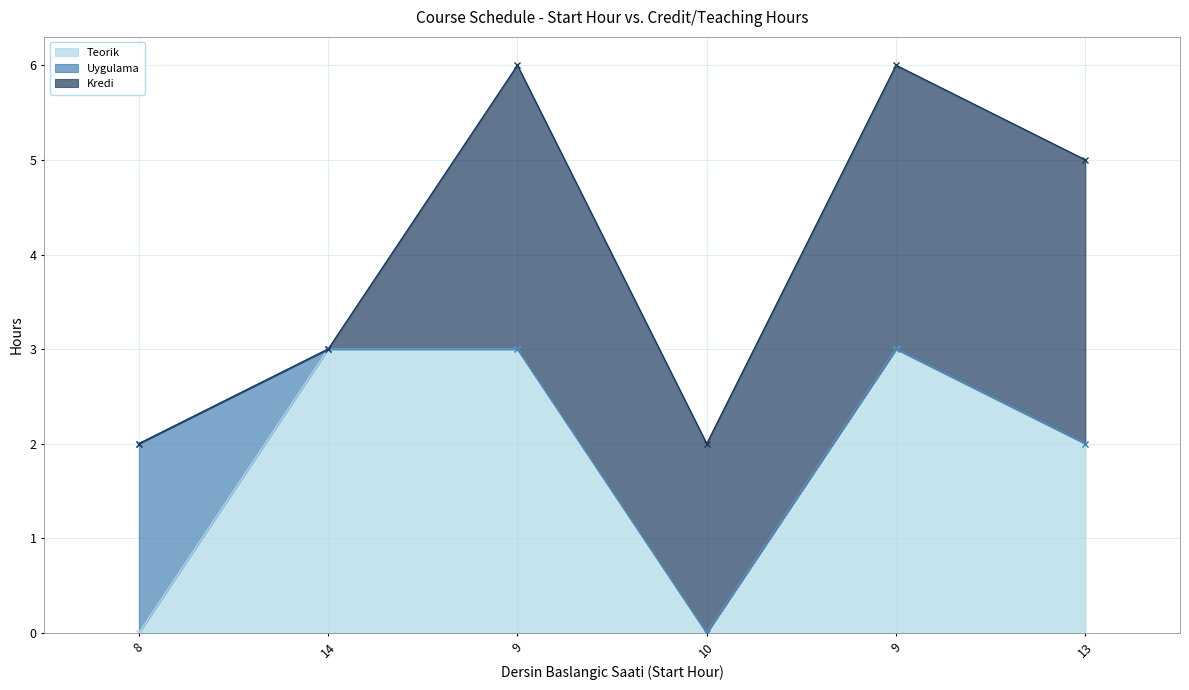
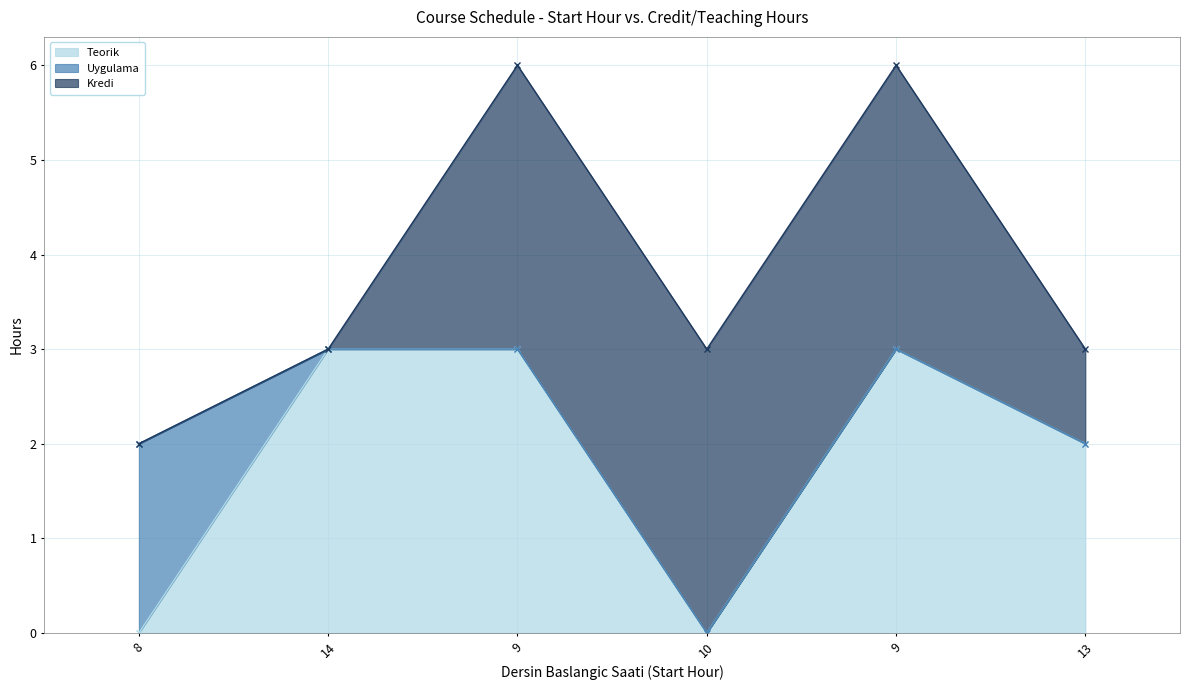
  {
    "Teorik": {
      "8": 0
    },
    "Kredi": {
-     "10": 2,
-     "13": 3
+     "10": 3,
+     "13": 1
    }
  }
